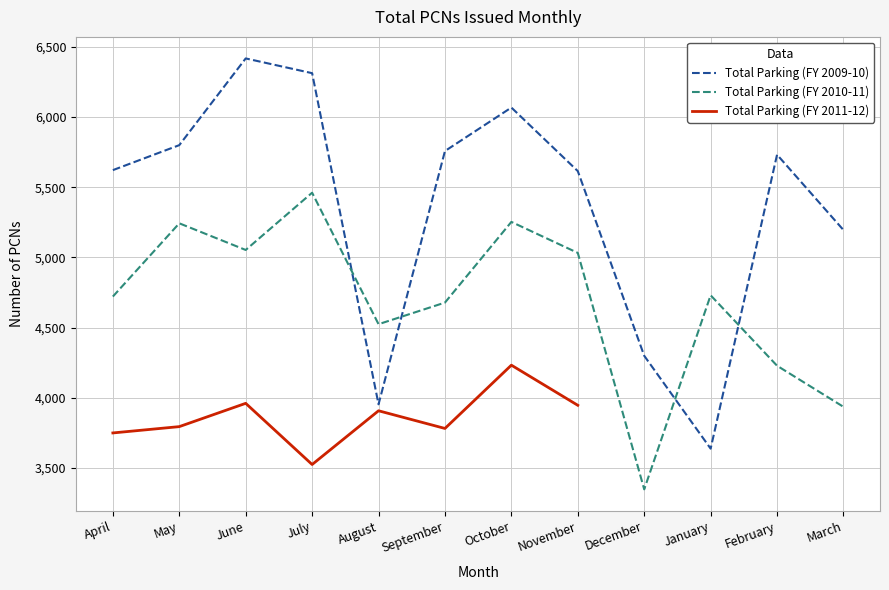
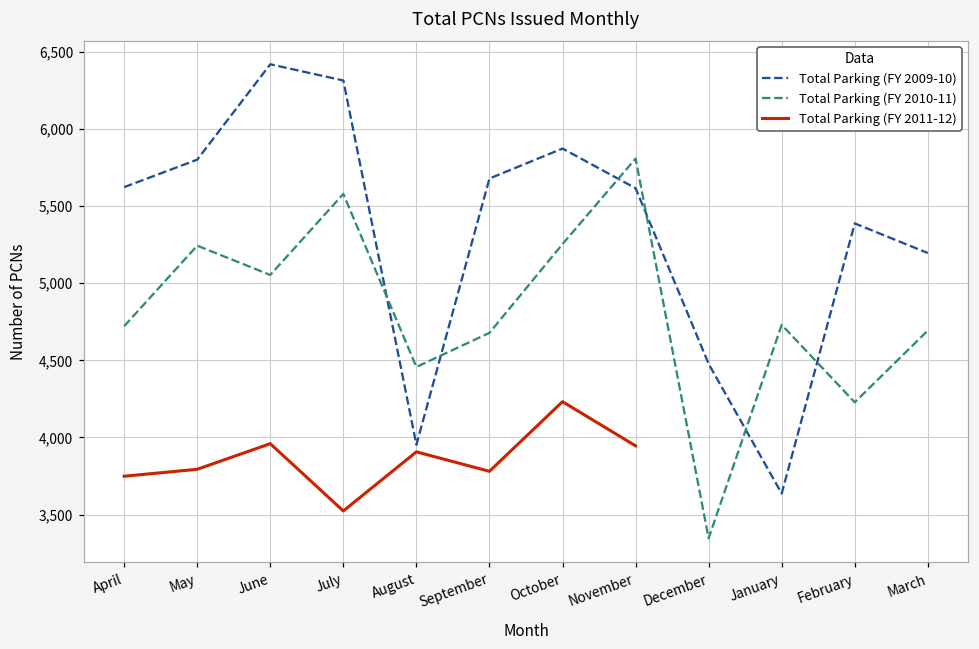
  {
    "Total Parking (FY 2009-10)": {
      "April": "5,620",
      "May": "5,800",
      "June": "6,420",
      "July": "6,310",
      "August": "3,950",
-     "September": "5,760",
-     "October": "6,070",
+     "September": "5,680",
+     "October": "5,870",
      "November": "5,620",
-     "December": "4,300",
+     "December": "4,480",
      "January": "3,640",
-     "February": "5,730",
+     "February": "5,390",
      "March": "5,200"
    },
    "Total Parking (FY 2010-11)": {
      "April": "4,720",
      "May": "5,240",
      "June": "5,050",
-     "July": "5,460",
-     "August": "4,520",
+     "July": "5,580",
+     "August": "4,460",
      "September": "4,680",
      "October": "5,250",
-     "November": "5,030",
+     "November": "5,810",
      "December": "3,350",
      "January": "4,730",
      "February": "4,230",
-     "March": "3,940"
+     "March": "4,690"
    },
    "Total Parking (FY 2011-12)": {
      "April": "3,750",
      "May": "3,790",
      "June": "3,960",
      "July": "3,520",
      "August": "3,910",
      "September": "3,780",
      "October": "4,230",
      "November": "3,950"
    }
  }
